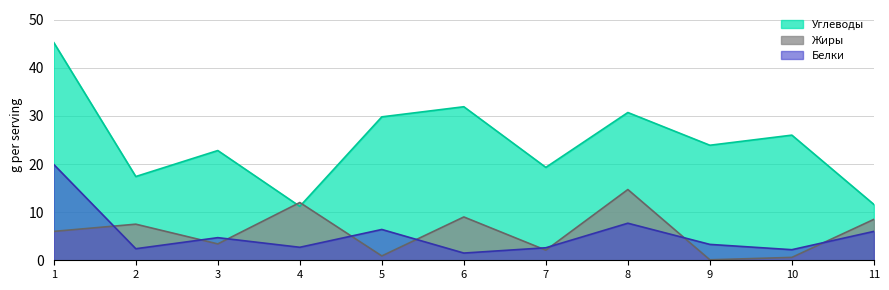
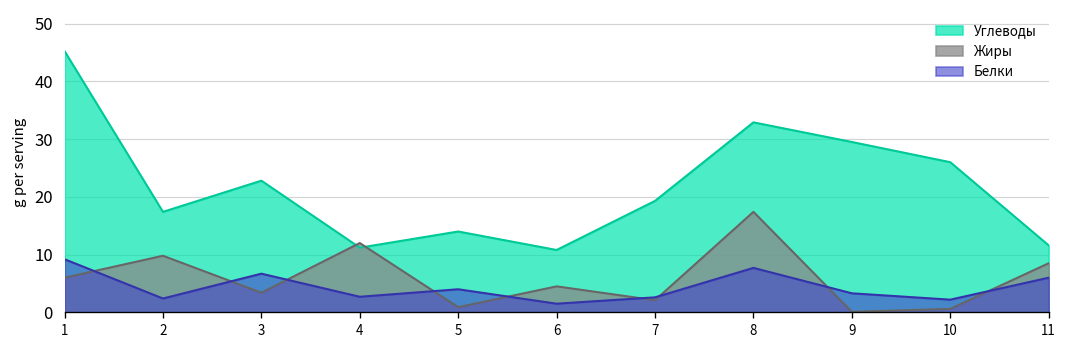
  {
    "Углеводы": {
      "1": 45,
      "2": 17,
      "3": 23,
      "4": 11,
-     "5": 30,
-     "6": 32,
+     "5": 14,
+     "6": 11,
      "7": 19,
-     "8": 31,
-     "9": 24,
+     "8": 33,
+     "9": 30,
      "10": 26,
      "11": 12
    },
    "Жиры": {
      "1": 6,
-     "2": 8,
+     "2": 10,
      "3": 3,
      "4": 12,
      "5": 1,
-     "6": 9,
-     "8": 15,
+     "6": 5,
+     "8": 17,
      "9": 0,
      "10": 1,
      "11": 9
    },
    "Белки": {
-     "1": 20,
+     "1": 9,
      "2": 2,
-     "3": 5,
+     "3": 7,
      "4": 3,
-     "5": 6,
+     "5": 4,
      "6": 2,
      "8": 8,
      "9": 3,
      "10": 2,
      "11": 6
    }
  }
